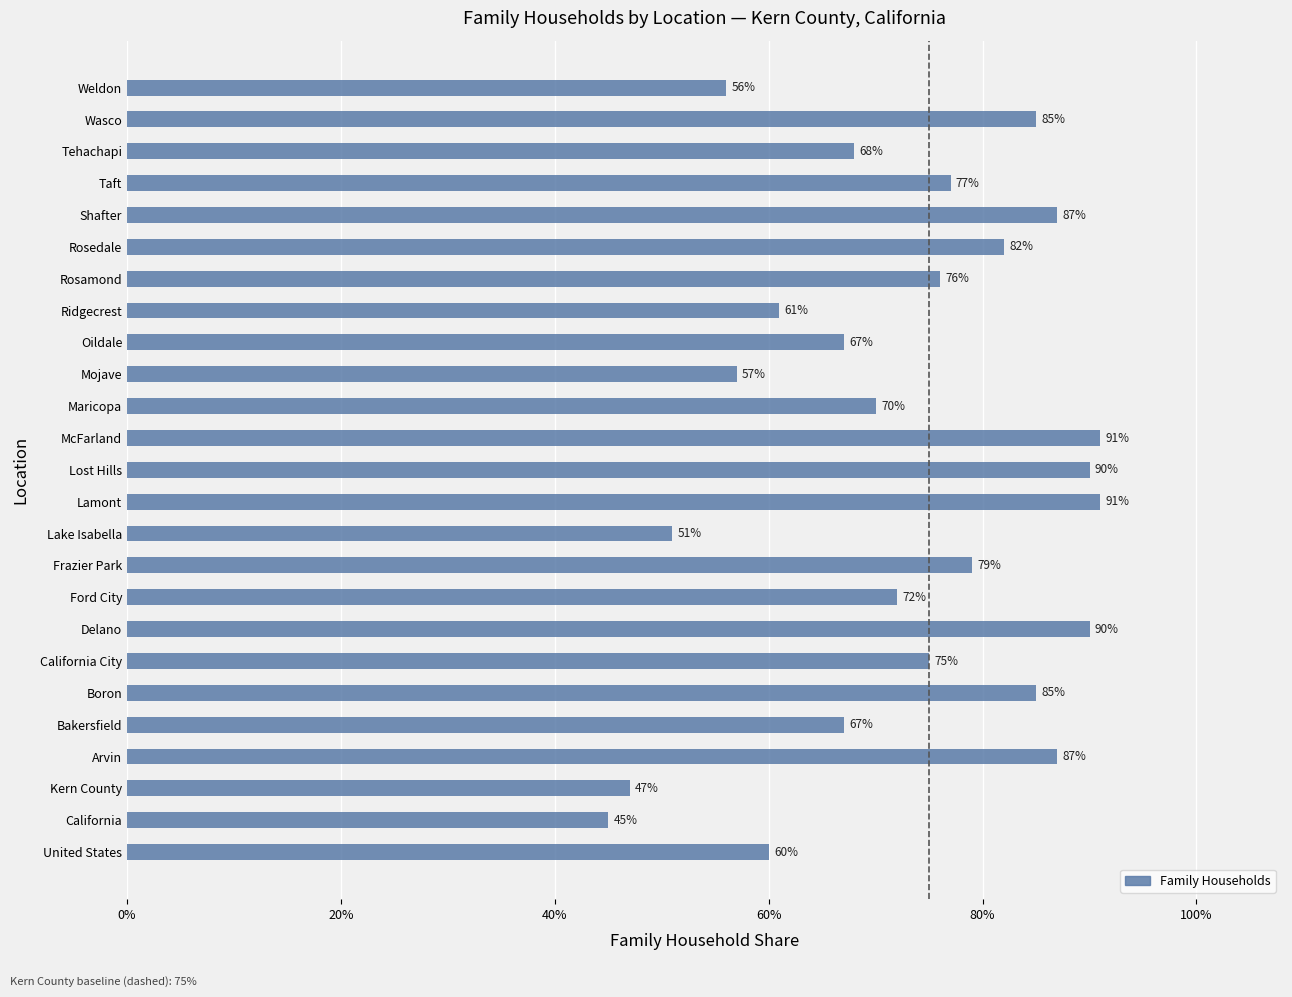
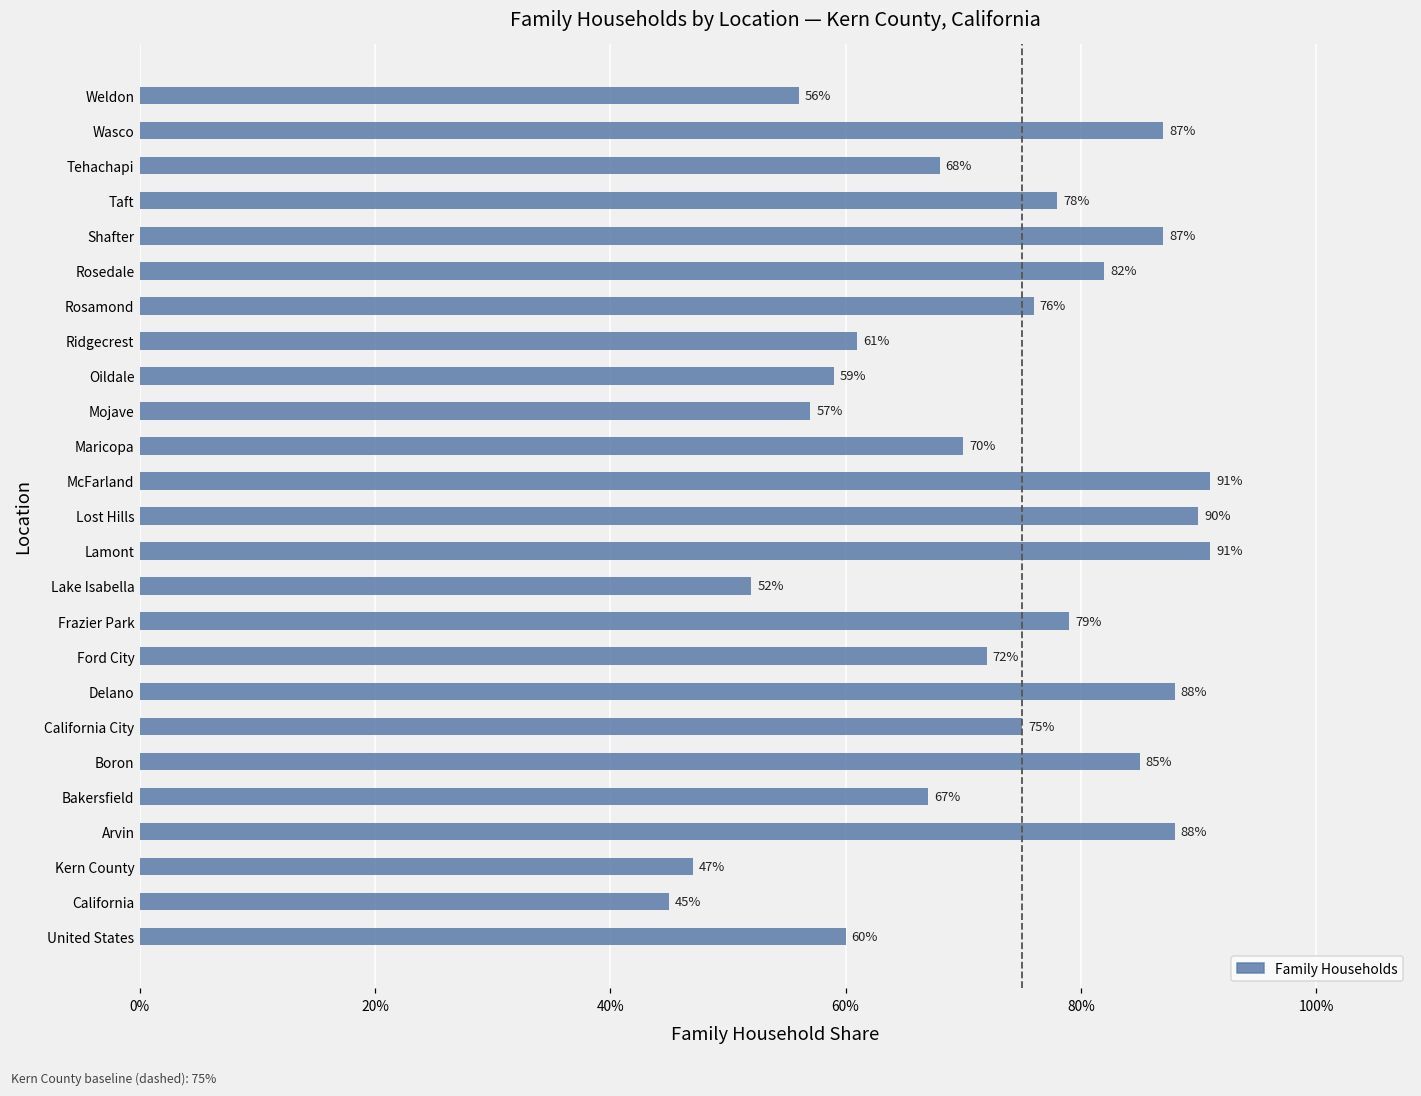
  {
    "Weldon": "56%",
-   "Wasco": "85%",
+   "Wasco": "87%",
    "Tehachapi": "68%",
-   "Taft": "77%",
+   "Taft": "78%",
    "Shafter": "87%",
    "Rosedale": "82%",
    "Rosamond": "76%",
    "Ridgecrest": "61%",
-   "Oildale": "67%",
+   "Oildale": "59%",
    "Mojave": "57%",
    "Maricopa": "70%",
    "McFarland": "91%",
    "Lost Hills": "90%",
    "Lamont": "91%",
-   "Lake Isabella": "51%",
+   "Lake Isabella": "52%",
    "Frazier Park": "79%",
    "Ford City": "72%",
-   "Delano": "90%",
+   "Delano": "88%",
    "California City": "75%",
    "Boron": "85%",
    "Bakersfield": "67%",
-   "Arvin": "87%",
+   "Arvin": "88%",
    "Kern County": "47%",
    "California": "45%",
    "United States": "60%"
  }
